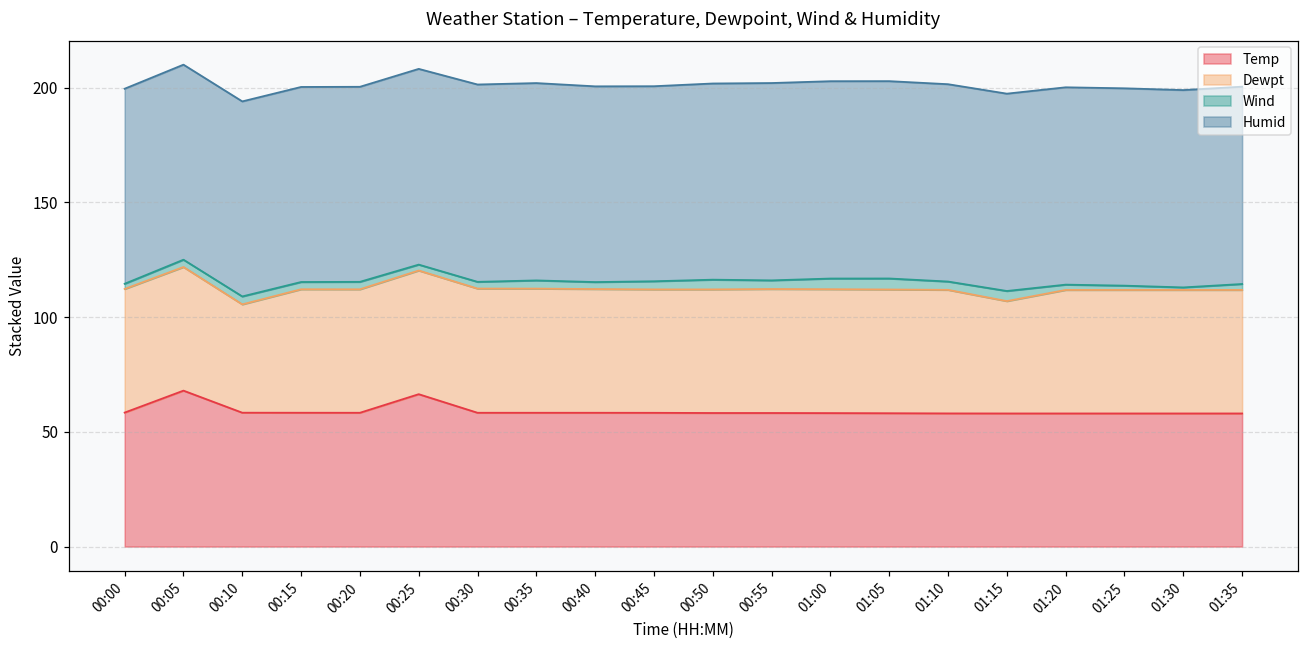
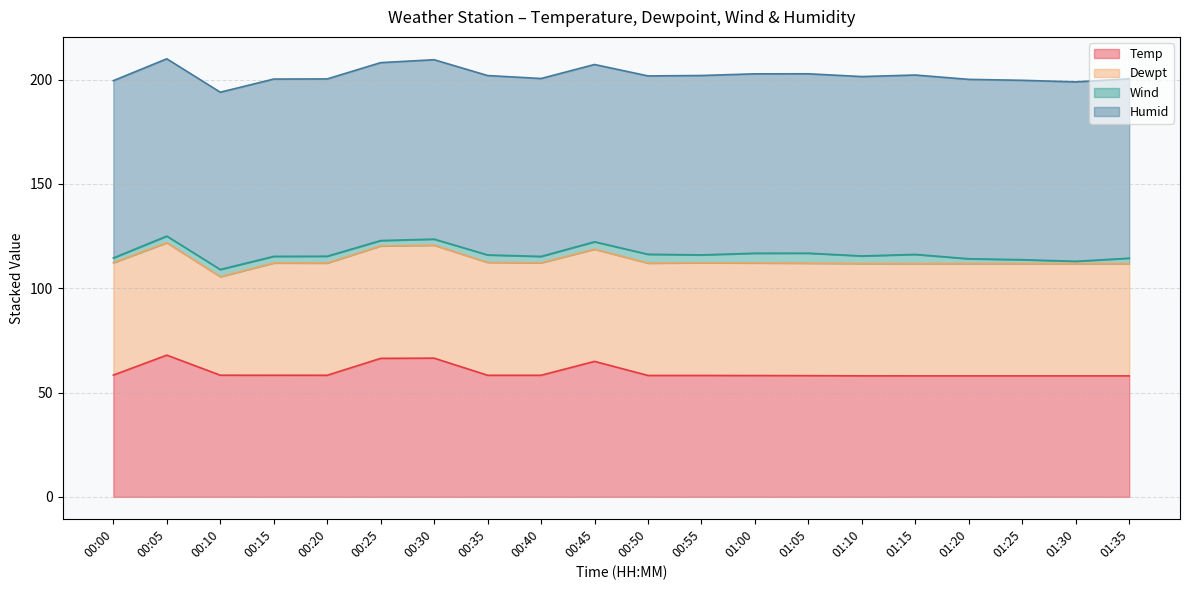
  {
    "Temp": {
      "00:00": 58,
      "00:05": 68,
      "00:10": 58,
      "00:15": 58,
      "00:20": 58,
      "00:25": 66,
-     "00:30": 58,
+     "00:30": 67,
      "00:35": 58,
      "00:40": 58,
-     "00:45": 58,
+     "00:45": 65,
      "00:50": 58,
      "00:55": 58,
      "01:00": 58,
      "01:05": 58,
      "01:10": 58,
      "01:15": 58,
      "01:20": 58,
      "01:25": 58,
      "01:30": 58,
      "01:35": 58
    },
    "Dewpt": {
      "00:00": 54,
      "00:05": 54,
      "00:10": 47,
      "00:15": 54,
      "00:20": 54,
      "00:25": 54,
      "00:30": 54,
      "00:35": 54,
      "00:40": 54,
      "00:45": 54,
      "00:50": 54,
      "00:55": 54,
      "01:00": 54,
      "01:05": 54,
      "01:10": 54,
-     "01:15": 49,
+     "01:15": 54,
      "01:20": 54,
      "01:25": 54,
      "01:35": 54
    }
  }
